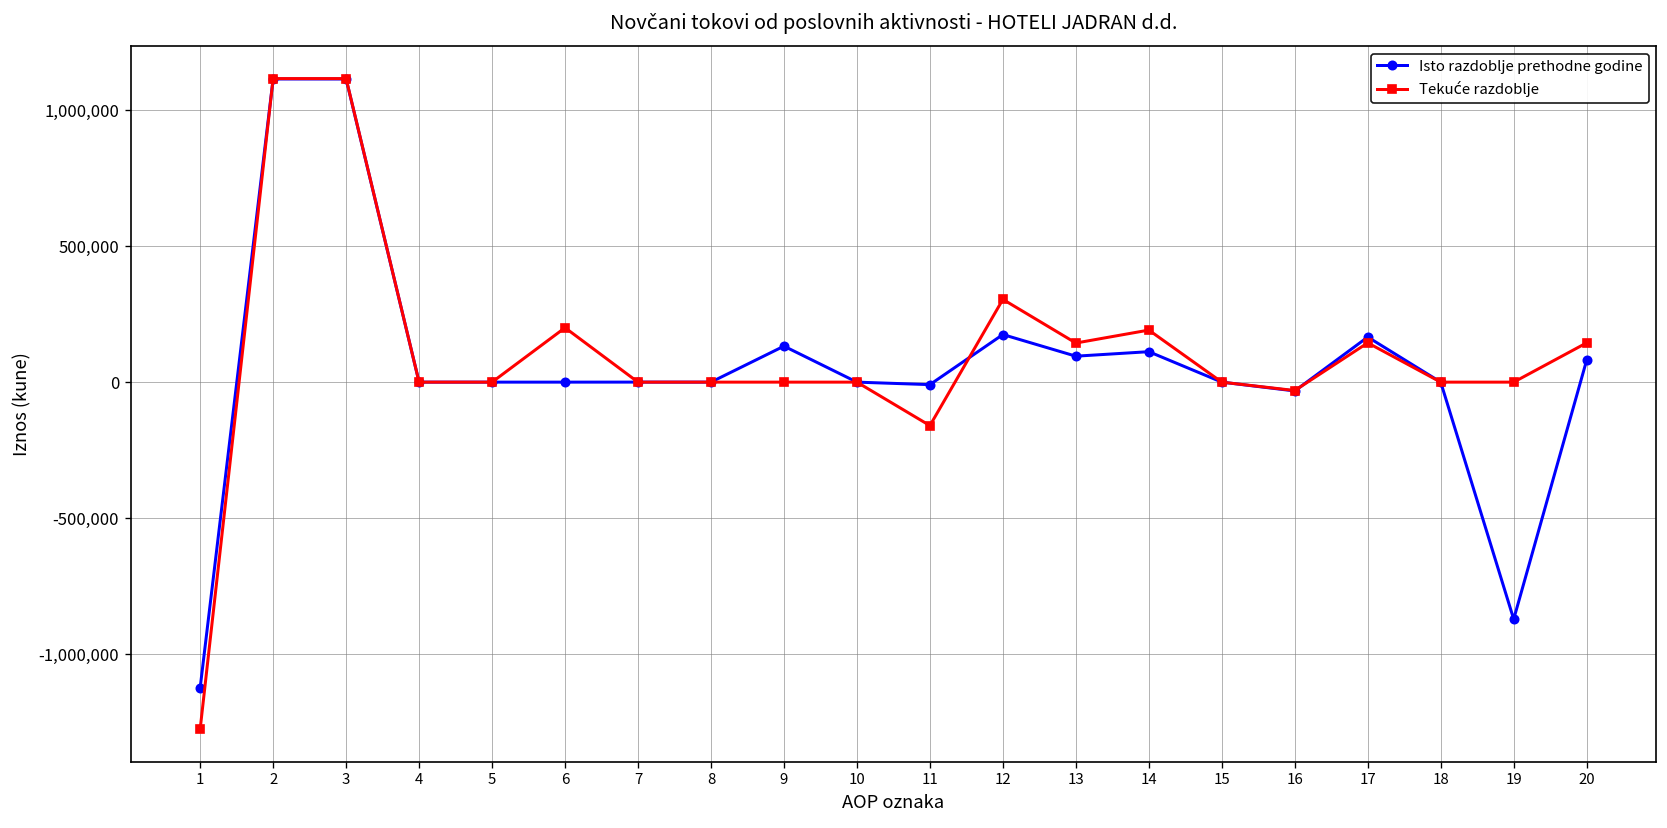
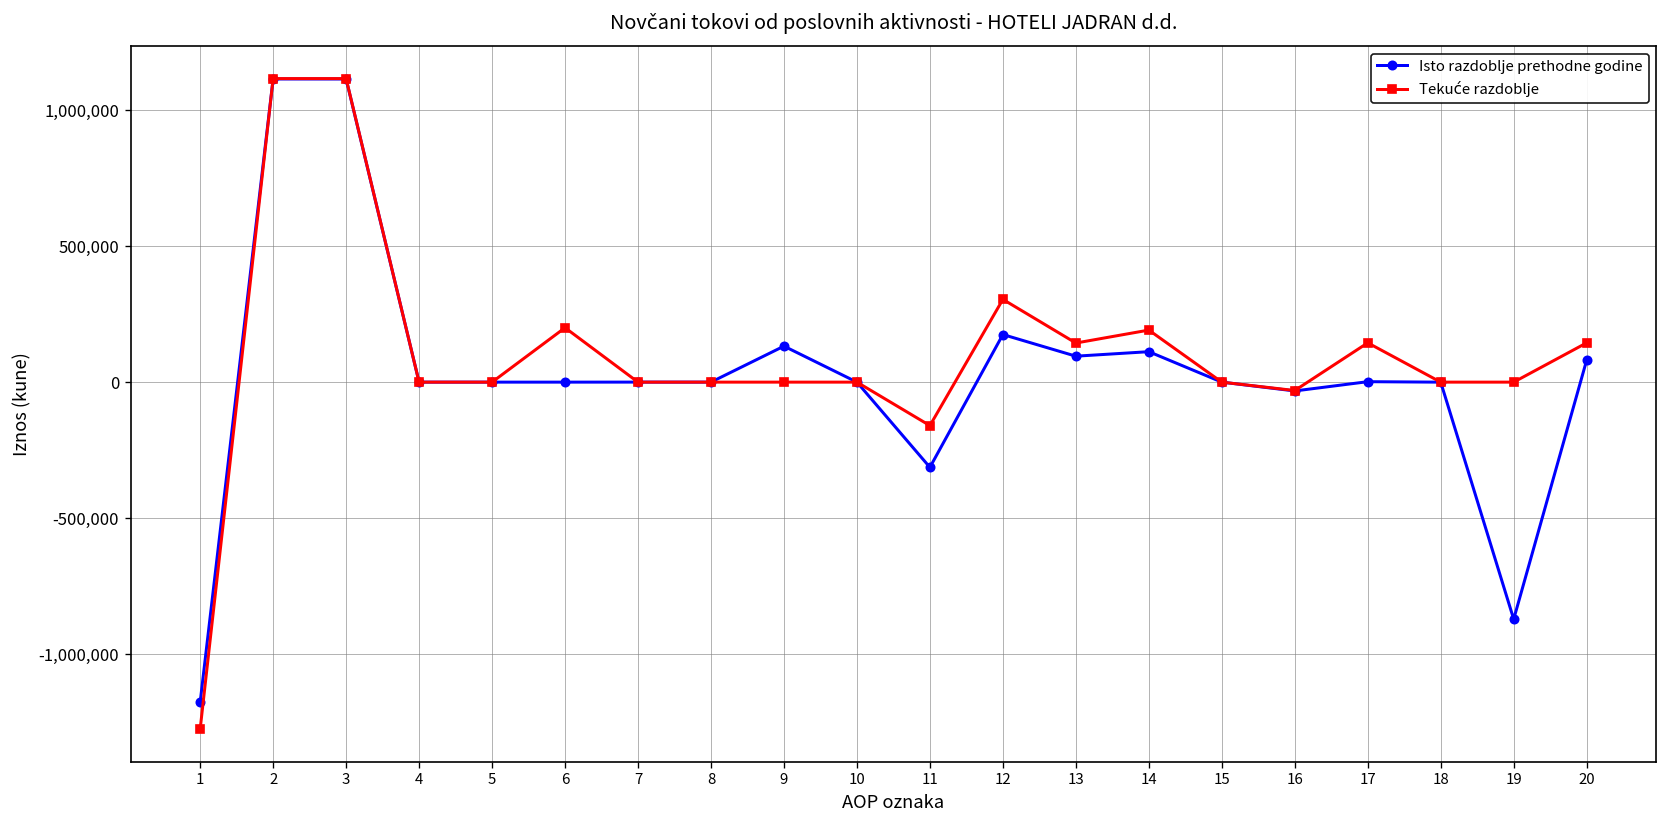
  {
    "Isto razdoblje prethodne godine": {
-     "1": "-1,120,000",
+     "1": "-1,180,000",
      "6": "0",
      "9": "130,000",
-     "11": "-10,000",
+     "11": "-310,000",
      "12": "170,000",
      "13": "100,000",
      "14": "110,000",
-     "17": "170,000",
+     "17": "0",
      "19": "-870,000",
      "20": "80,000"
    },
    "Tekuće razdoblje": {
      "1": "-1,280,000",
      "6": "200,000",
      "9": "0",
      "11": "-160,000",
      "12": "300,000",
      "13": "140,000",
      "14": "190,000",
      "17": "140,000",
      "19": "0",
      "20": "140,000"
    }
  }
